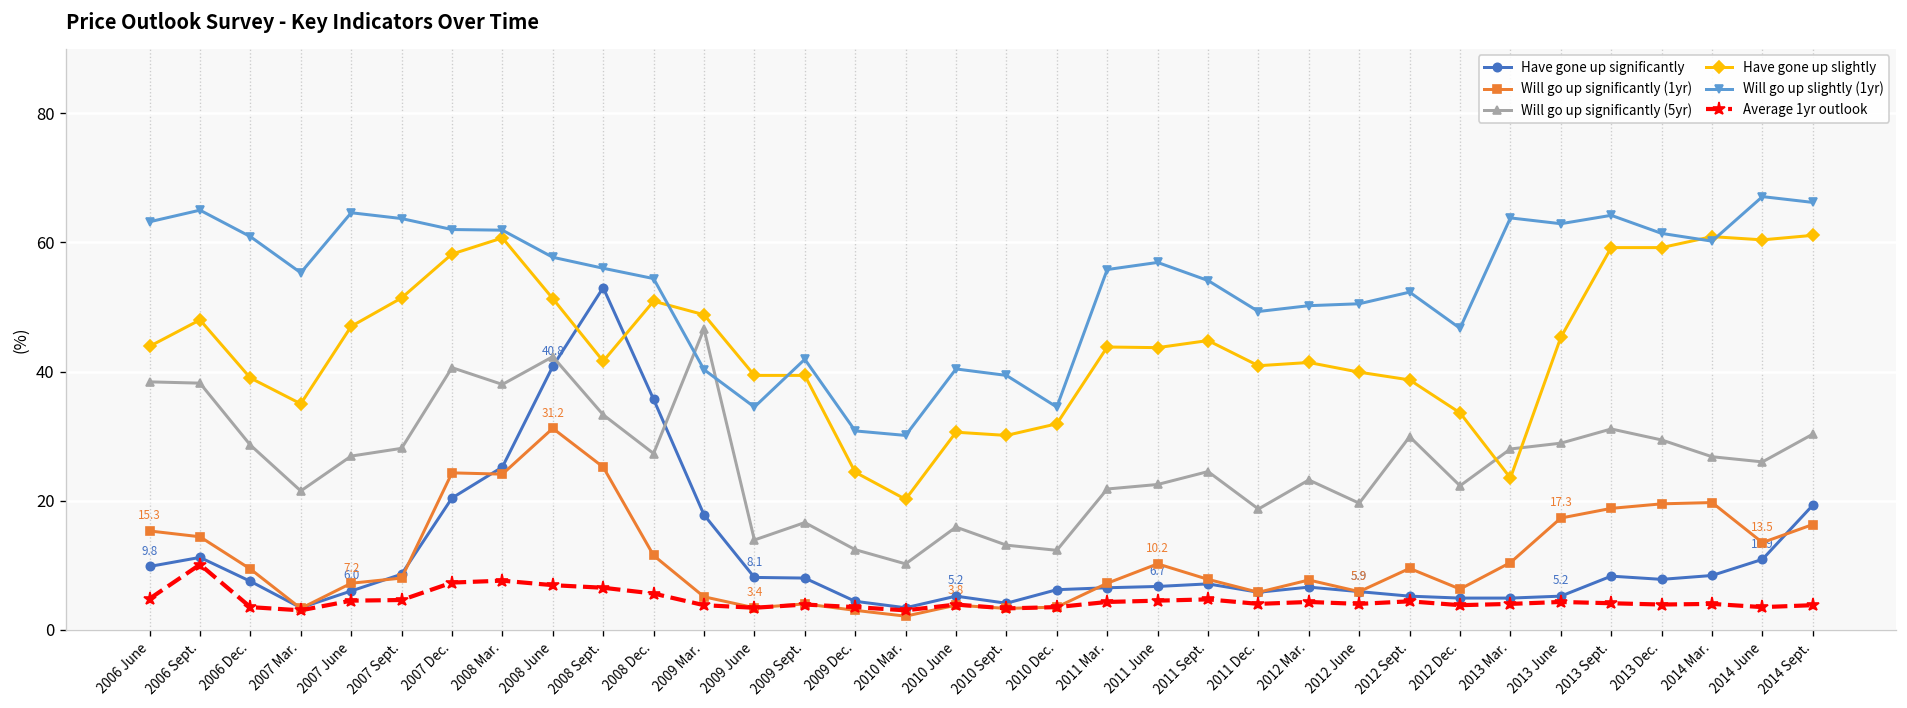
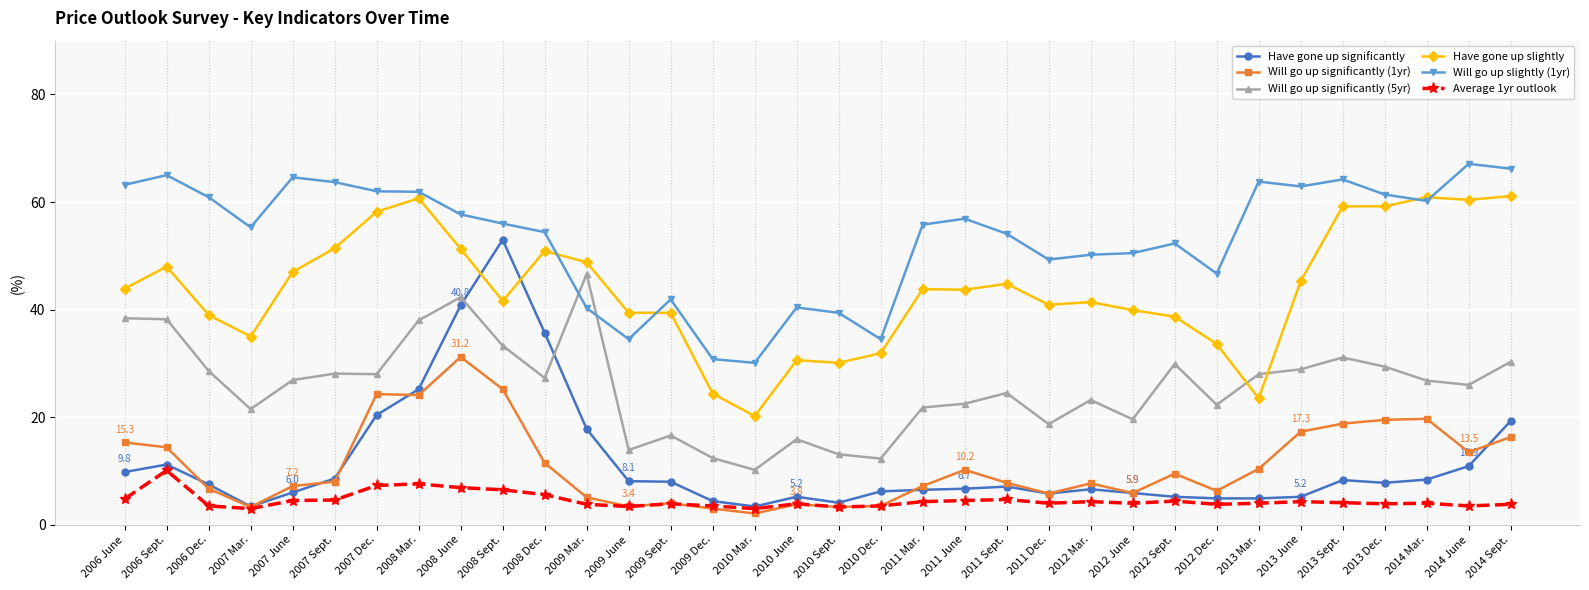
  {
    "Will go up significantly (1yr)": {
      "2006 Sept.": 14,
-     "2006 Dec.": 9,
+     "2006 Dec.": 7,
      "2007 Sept.": 8,
      "2007 Dec.": 24,
      "2008 Mar.": 24,
      "2008 Sept.": 25,
      "2008 Dec.": 12,
      "2009 Mar.": 5,
      "2009 Dec.": 3,
      "2010 Mar.": 2,
      "2011 Mar.": 7,
      "2011 Sept.": 8,
      "2012 Mar.": 8,
      "2012 Sept.": 10,
      "2012 Dec.": 6,
      "2013 Mar.": 10,
      "2013 Sept.": 19,
      "2013 Dec.": 20,
      "2014 Mar.": 20,
      "2014 Sept.": 16
    },
    "Will go up significantly (5yr)": {
      "2006 June": 38,
      "2006 Sept.": 38,
      "2006 Dec.": 29,
      "2007 Mar.": 22,
      "2007 June": 27,
      "2007 Sept.": 28,
-     "2007 Dec.": 41,
+     "2007 Dec.": 28,
      "2008 Mar.": 38,
      "2008 Sept.": 33,
      "2008 Dec.": 27,
      "2009 Mar.": 47,
      "2009 June": 14,
      "2009 Sept.": 17,
      "2009 Dec.": 12,
      "2010 Mar.": 10,
      "2010 June": 16,
      "2010 Sept.": 13,
      "2010 Dec.": 12,
      "2011 Mar.": 22,
      "2011 June": 23,
      "2011 Sept.": 25,
      "2011 Dec.": 19,
      "2012 Mar.": 23,
      "2012 June": 20,
      "2012 Sept.": 30,
      "2012 Dec.": 22,
      "2013 Mar.": 28,
      "2013 June": 29,
      "2013 Sept.": 31,
      "2013 Dec.": 29,
      "2014 Mar.": 27,
      "2014 June": 26,
      "2014 Sept.": 30
    },
    "Have gone up slightly": {
      "2006 June": 44,
      "2006 Sept.": 48,
      "2006 Dec.": 39,
      "2007 Mar.": 35,
      "2007 June": 47,
      "2007 Sept.": 51,
      "2007 Dec.": 58,
      "2008 Mar.": 61,
      "2008 June": 51,
      "2008 Sept.": 42,
      "2008 Dec.": 51,
      "2009 Mar.": 49,
      "2009 June": 39,
      "2009 Sept.": 39,
      "2009 Dec.": 24,
      "2010 Mar.": 20,
      "2010 June": 31,
      "2010 Sept.": 30,
      "2010 Dec.": 32,
      "2011 Mar.": 44,
      "2011 June": 44,
      "2011 Sept.": 45,
      "2011 Dec.": 41,
      "2012 Mar.": 41,
      "2012 June": 40,
      "2012 Sept.": 39,
      "2012 Dec.": 34,
      "2013 Mar.": 24,
      "2013 June": 45,
      "2013 Sept.": 59,
      "2013 Dec.": 59,
      "2014 Mar.": 61,
      "2014 June": 60,
      "2014 Sept.": 61
    },
    "Average 1yr outlook": {
      "2006 June": 5,
      "2006 Sept.": 10,
      "2006 Dec.": 4,
      "2007 June": 5,
      "2007 Sept.": 5,
      "2007 Dec.": 7,
      "2008 Mar.": 8,
      "2008 June": 7,
      "2008 Sept.": 7,
      "2008 Dec.": 6,
      "2009 Mar.": 4,
      "2009 Dec.": 4,
      "2011 Mar.": 4,
      "2011 June": 5,
      "2011 Sept.": 5,
      "2011 Dec.": 4,
      "2012 Mar.": 4,
      "2012 June": 4,
      "2012 Sept.": 4,
      "2012 Dec.": 4,
      "2013 Mar.": 4,
      "2013 June": 4,
      "2013 Sept.": 4,
      "2013 Dec.": 4,
      "2014 Mar.": 4,
      "2014 June": 4,
      "2014 Sept.": 4
    }
  }
